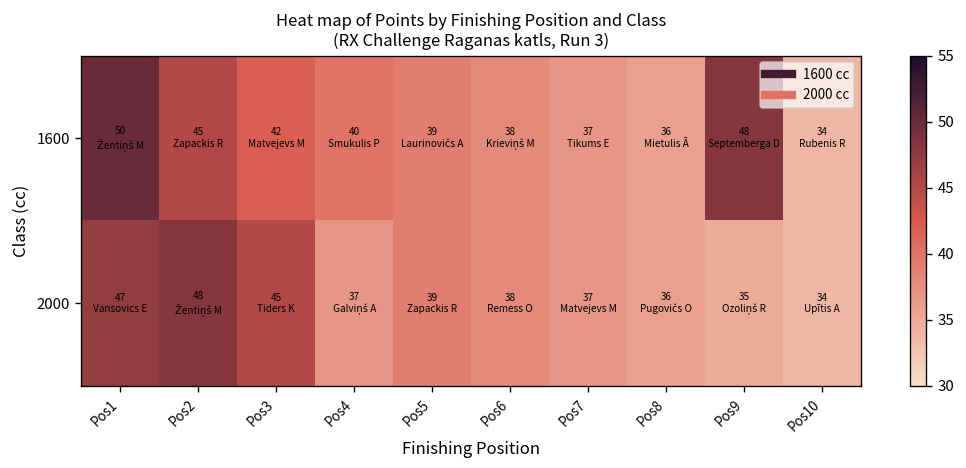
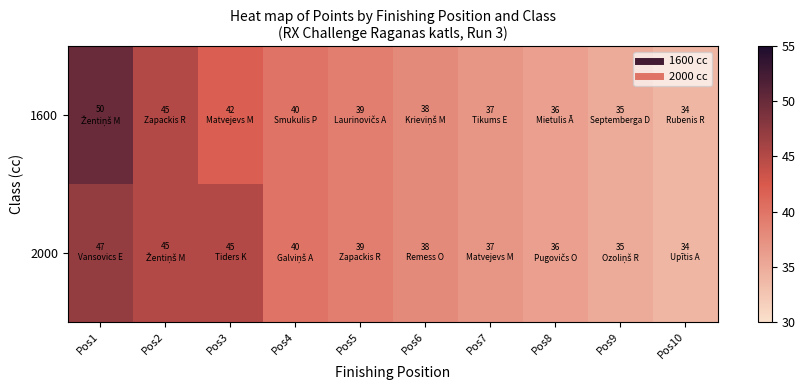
  {
    "1600": {
      "Pos1": 50,
      "Pos2": 45,
      "Pos3": 42,
      "Pos4": 40,
      "Pos5": 39,
      "Pos6": 38,
      "Pos7": 37,
      "Pos8": 36,
-     "Pos9": 48,
+     "Pos9": 35,
      "Pos10": 34
    },
    "2000": {
      "Pos1": 47,
-     "Pos2": 48,
+     "Pos2": 45,
      "Pos3": 45,
-     "Pos4": 37,
+     "Pos4": 40,
      "Pos5": 39,
      "Pos6": 38,
      "Pos7": 37,
      "Pos8": 36,
      "Pos9": 35,
      "Pos10": 34
    }
  }
